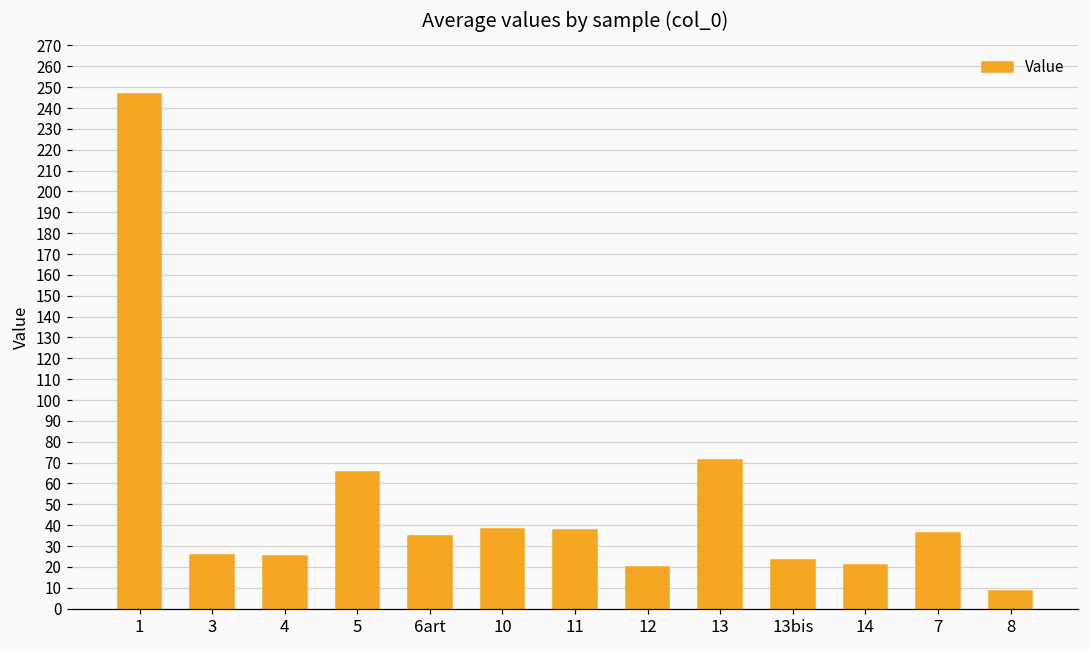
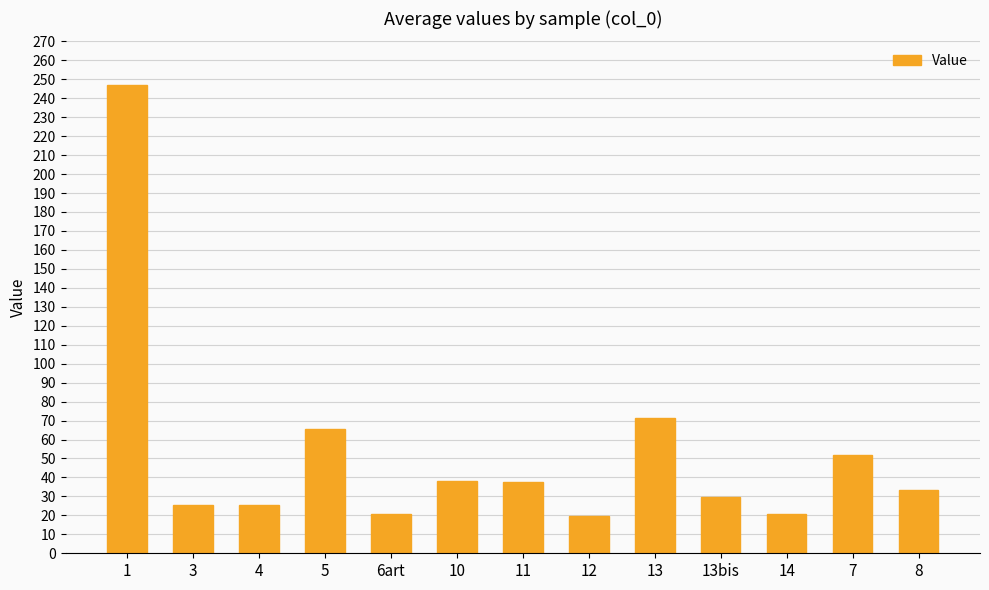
  {
    "1": 247,
    "3": 26,
    "4": 25,
    "5": 65,
-   "6art": 35,
+   "6art": 21,
    "10": 38,
    "11": 38,
    "12": 20,
    "13": 71,
-   "13bis": 23,
+   "13bis": 30,
    "14": 21,
-   "7": 36,
-   "8": 8
+   "7": 52,
+   "8": 34
  }
